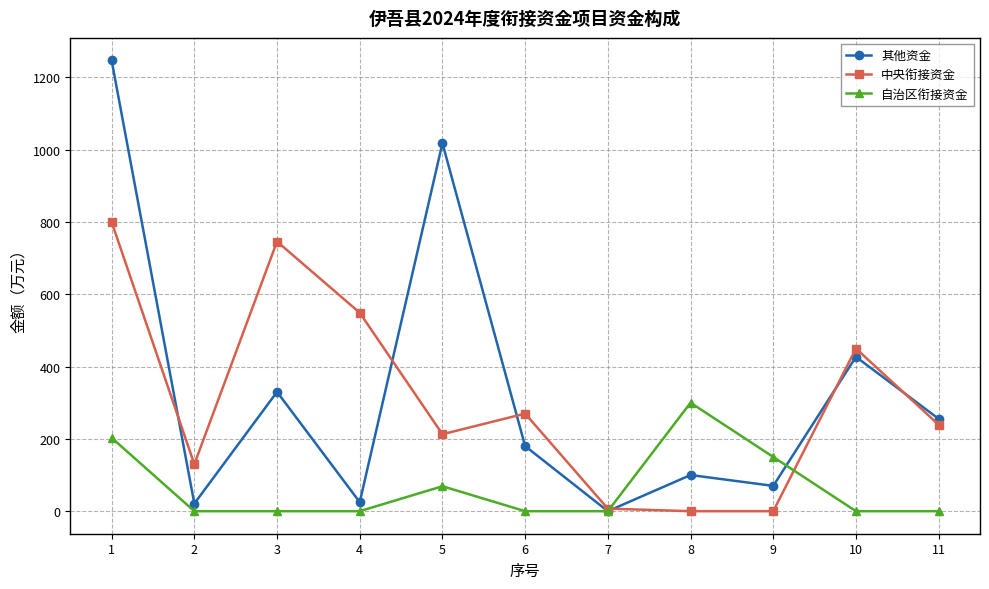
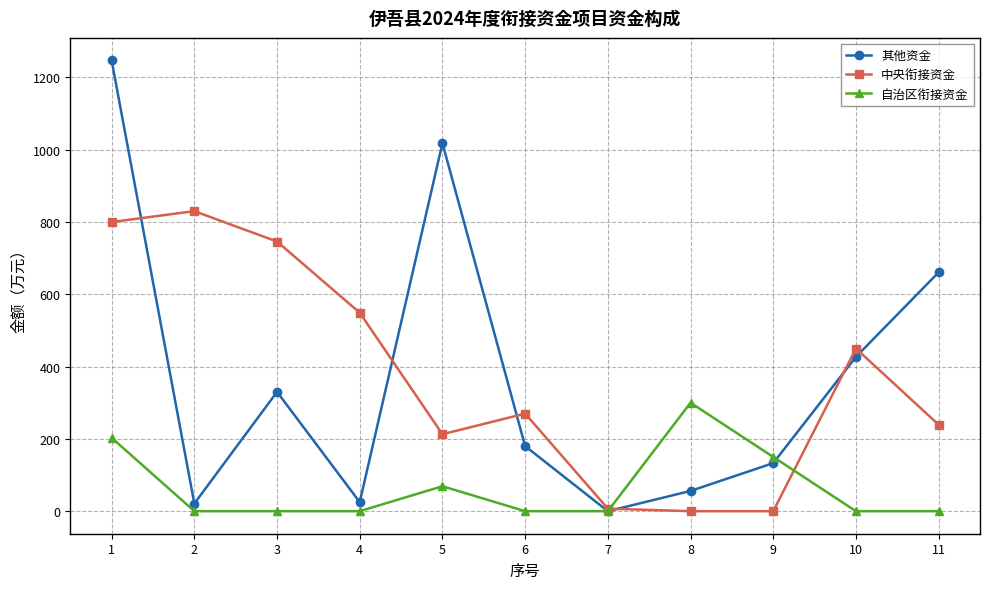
  {
    "其他资金": {
      "1": 1250,
      "2": 20,
      "3": 330,
      "4": 30,
      "5": 1020,
      "6": 180,
-     "8": 100,
-     "9": 70,
+     "8": 60,
+     "9": 130,
      "10": 430,
-     "11": 260
+     "11": 660
    },
    "中央衔接资金": {
      "1": 800,
-     "2": 130,
+     "2": 830,
      "3": 750,
      "4": 550,
      "5": 210,
      "6": 270,
      "7": 10,
      "8": 0,
      "9": 0,
      "10": 450,
      "11": 240
    },
    "自治区衔接资金": {
      "1": 200,
      "2": 0,
      "3": 0,
      "4": 0,
      "5": 70,
      "6": 0,
      "8": 300,
      "9": 150,
      "10": 0,
      "11": 0
    }
  }
